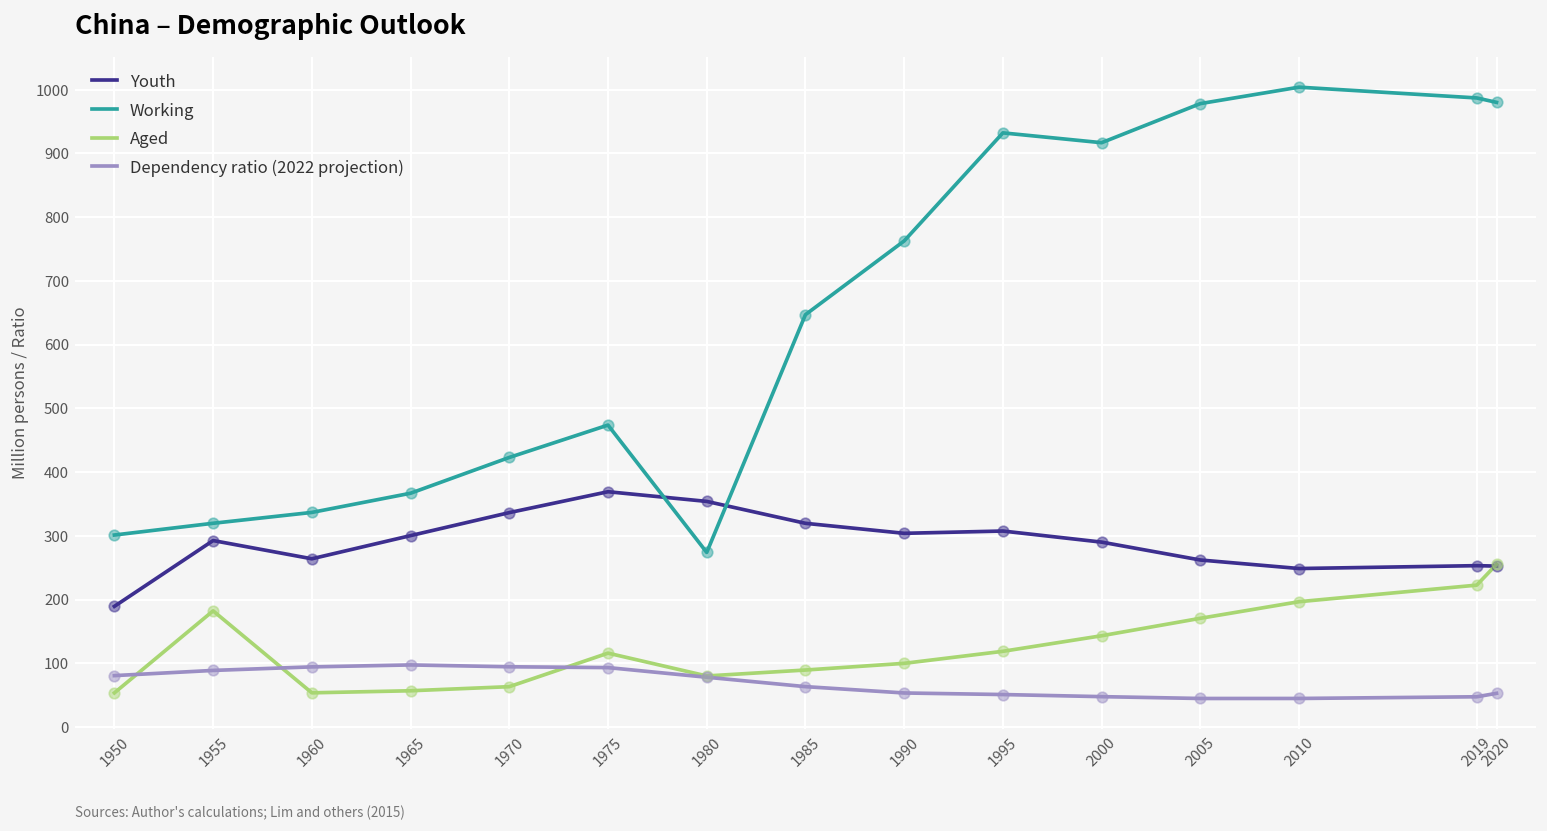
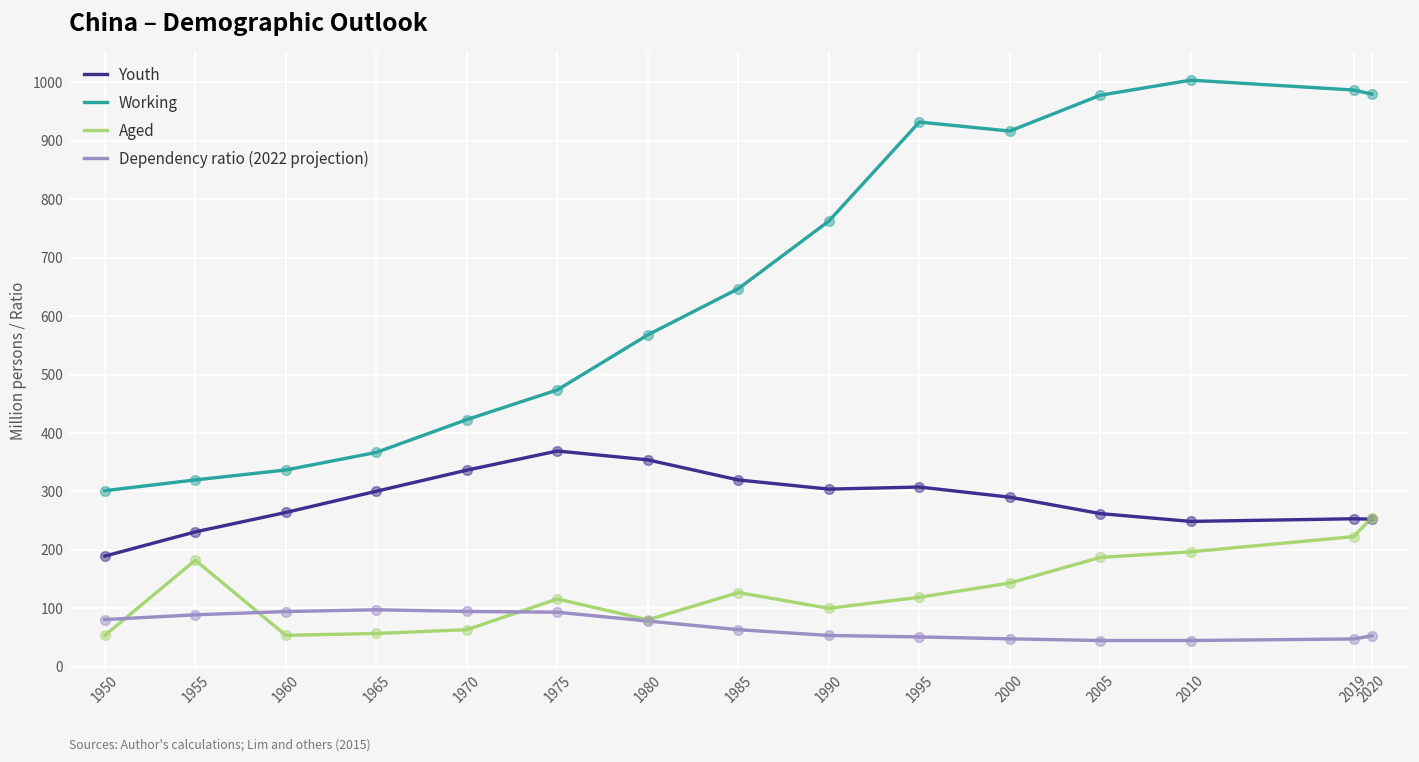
  {
    "Youth": {
      "1950": 190,
-     "1955": 290,
+     "1955": 230,
      "1960": 260,
      "1965": 300,
      "1970": 340,
      "1975": 370,
      "1980": 350,
      "1985": 320,
      "1990": 300,
      "1995": 310,
      "2000": 290,
      "2005": 260,
      "2010": 250,
      "2019": 250
    },
    "Working": {
      "1950": 300,
      "1955": 320,
      "1960": 340,
      "1965": 370,
      "1970": 420,
      "1975": 470,
-     "1980": 270,
+     "1980": 570,
      "1985": 650,
      "1990": 760,
      "1995": 930,
      "2000": 920,
      "2005": 980,
      "2010": 1000,
      "2019": 990,
      "2020": 980
    },
    "Aged": {
      "1950": 50,
      "1955": 180,
      "1960": 50,
      "1965": 60,
      "1970": 60,
      "1975": 120,
-     "1985": 90,
+     "1985": 130,
      "1990": 100,
      "1995": 120,
      "2000": 140,
-     "2005": 170,
+     "2005": 190,
      "2010": 200,
      "2019": 220
    },
    "Dependency ratio (2022 projection)": {
      "1950": 80,
      "1955": 90,
      "1960": 90,
      "1965": 100,
      "1970": 90,
      "1975": 90,
      "1985": 60,
      "1990": 50,
      "1995": 50,
      "2000": 50,
      "2005": 40,
      "2010": 40,
      "2019": 50,
      "2020": 50
    }
  }
